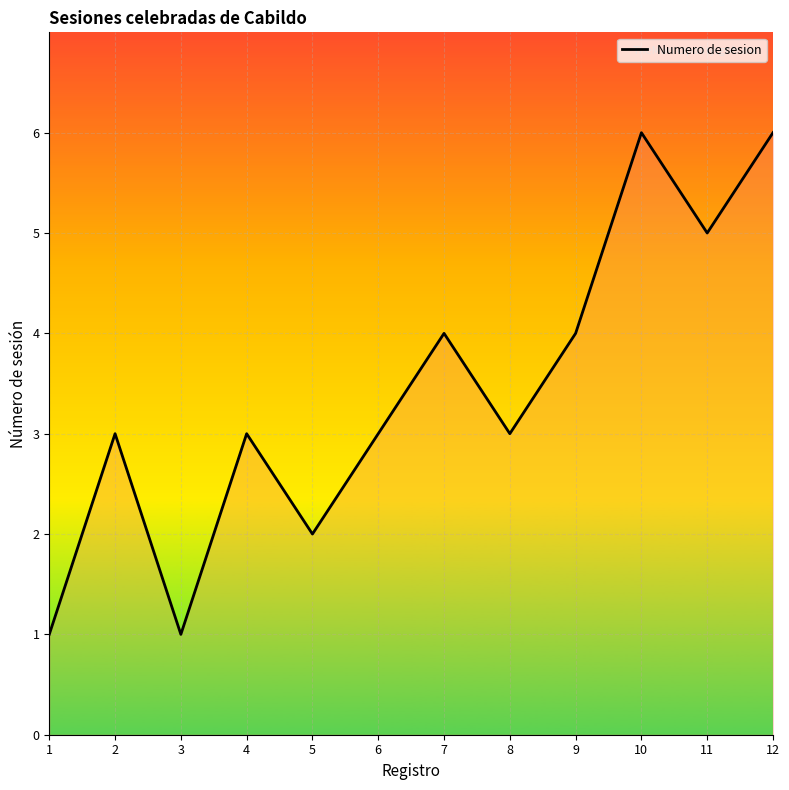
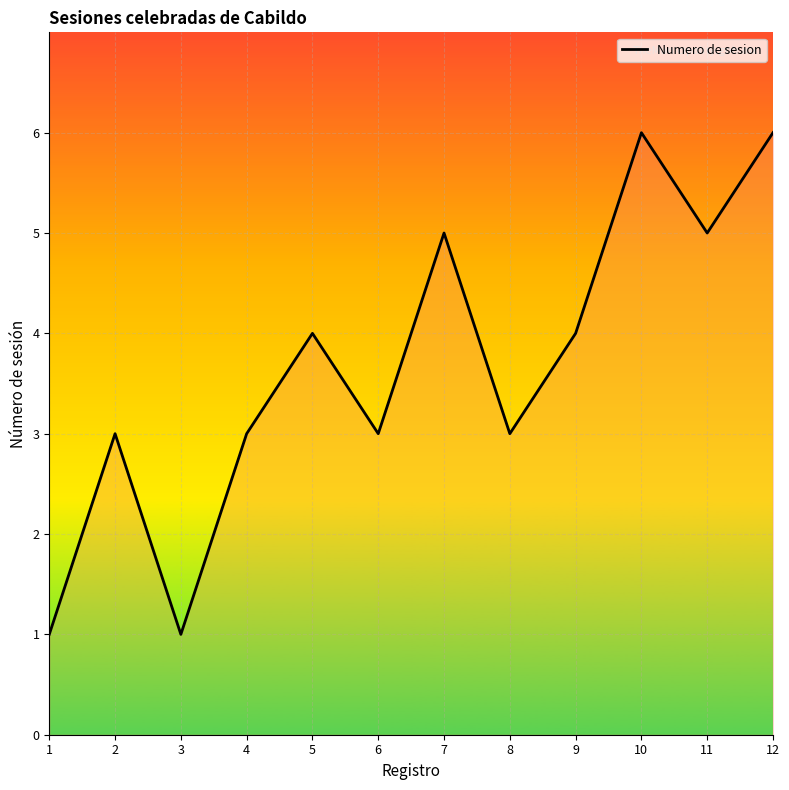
  {
    "1": 1,
    "2": 3,
    "3": 1,
    "4": 3,
-   "5": 2,
+   "5": 4,
    "6": 3,
-   "7": 4,
+   "7": 5,
    "8": 3,
    "9": 4,
    "10": 6,
    "11": 5,
    "12": 6
  }
